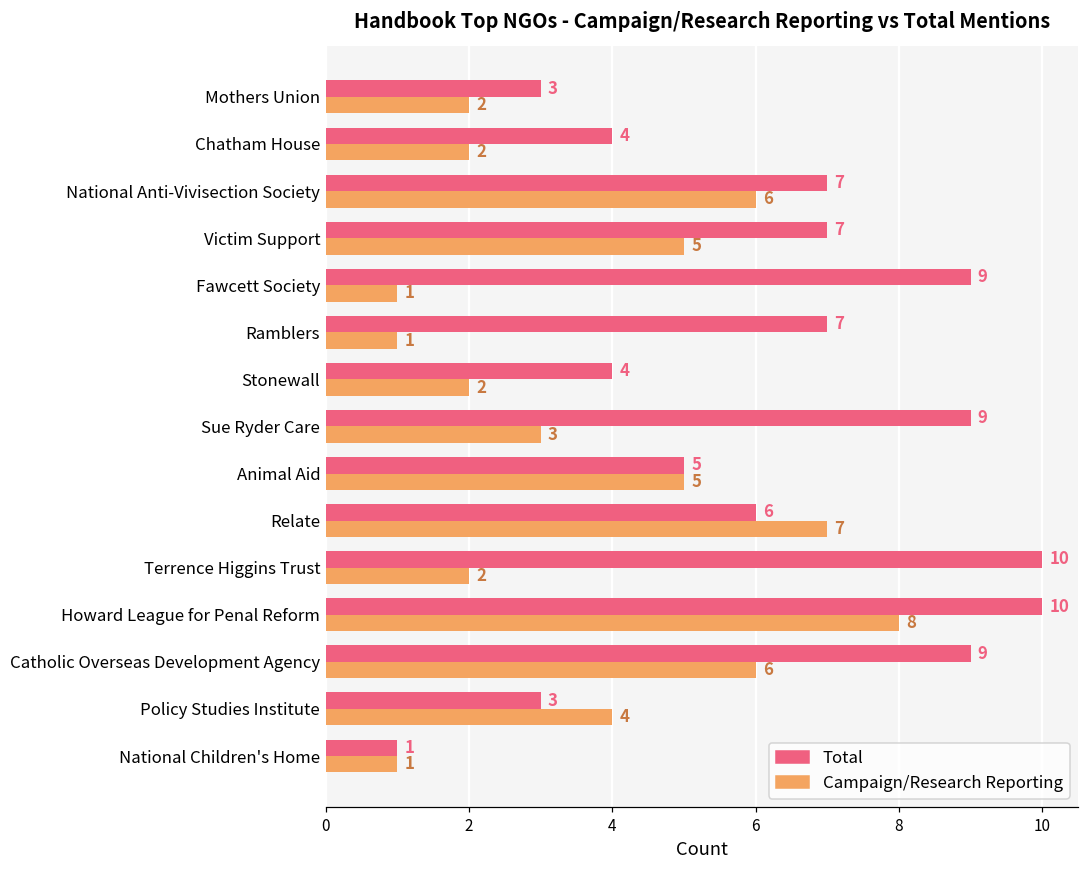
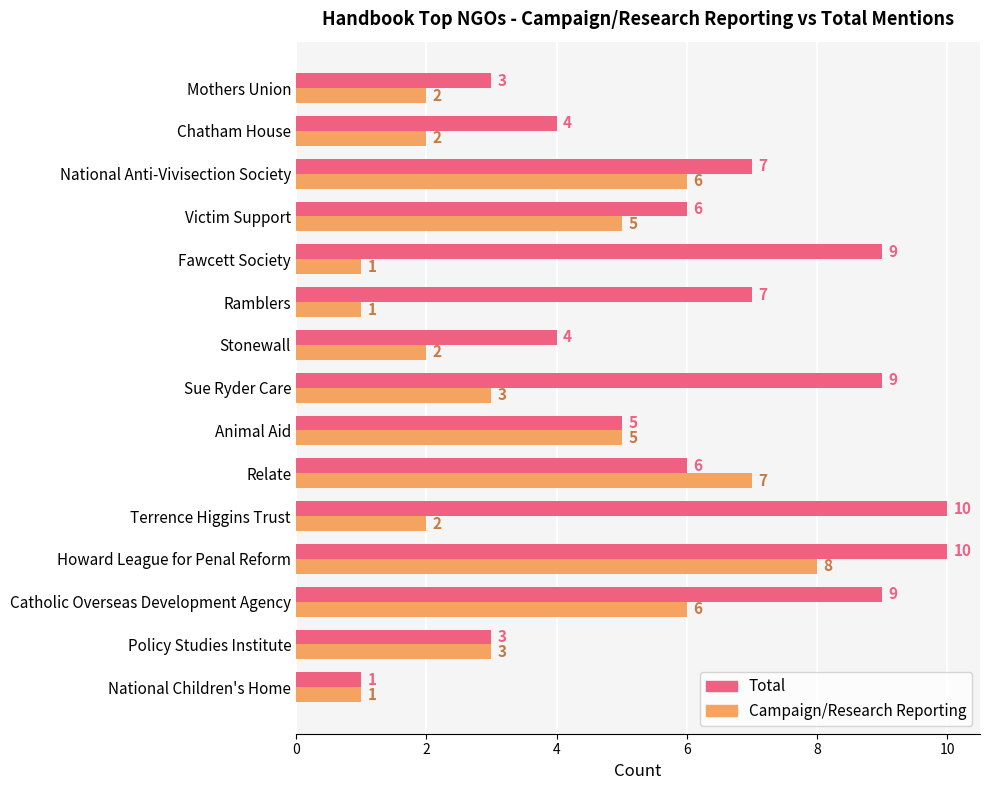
  {
    "Total": {
      "Mothers Union": 3,
      "Chatham House": 4,
      "National Anti-Vivisection Society": 7,
-     "Victim Support": 7,
+     "Victim Support": 6,
      "Fawcett Society": 9,
      "Ramblers": 7,
      "Stonewall": 4,
      "Sue Ryder Care": 9,
      "Animal Aid": 5,
      "Relate": 6,
      "Terrence Higgins Trust": 10,
      "Howard League for Penal Reform": 10,
      "Catholic Overseas Development Agency": 9,
      "Policy Studies Institute": 3,
      "National Children's Home": 1
    },
    "Campaign/Research Reporting": {
      "Mothers Union": 2,
      "Chatham House": 2,
      "National Anti-Vivisection Society": 6,
      "Victim Support": 5,
      "Fawcett Society": 1,
      "Ramblers": 1,
      "Stonewall": 2,
      "Sue Ryder Care": 3,
      "Animal Aid": 5,
      "Relate": 7,
      "Terrence Higgins Trust": 2,
      "Howard League for Penal Reform": 8,
      "Catholic Overseas Development Agency": 6,
-     "Policy Studies Institute": 4,
+     "Policy Studies Institute": 3,
      "National Children's Home": 1
    }
  }
